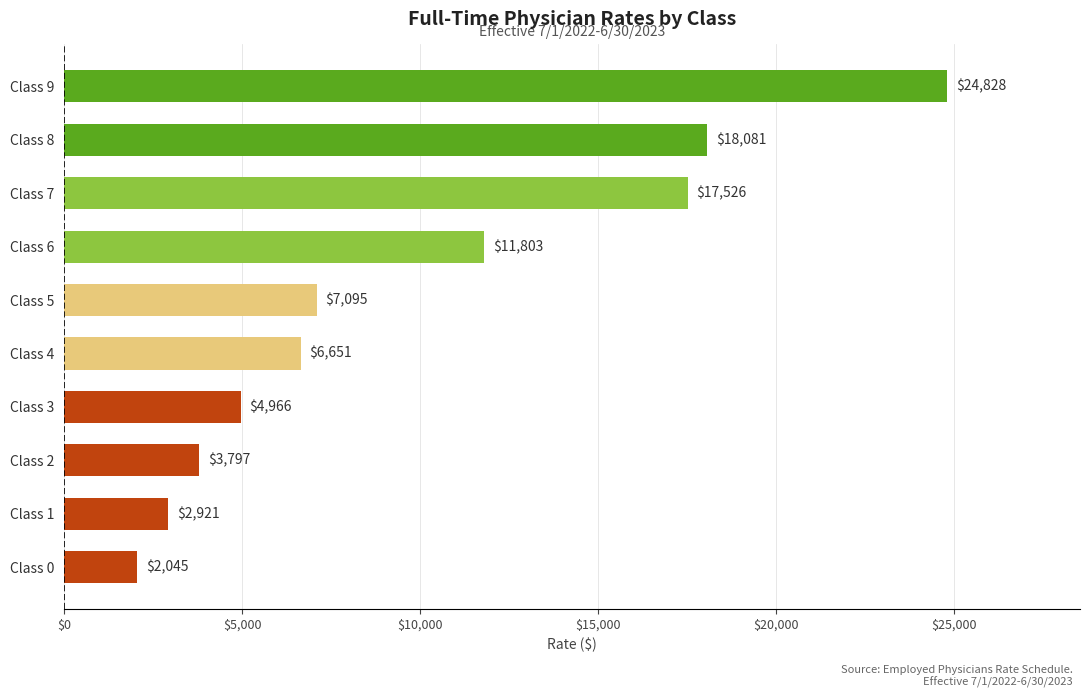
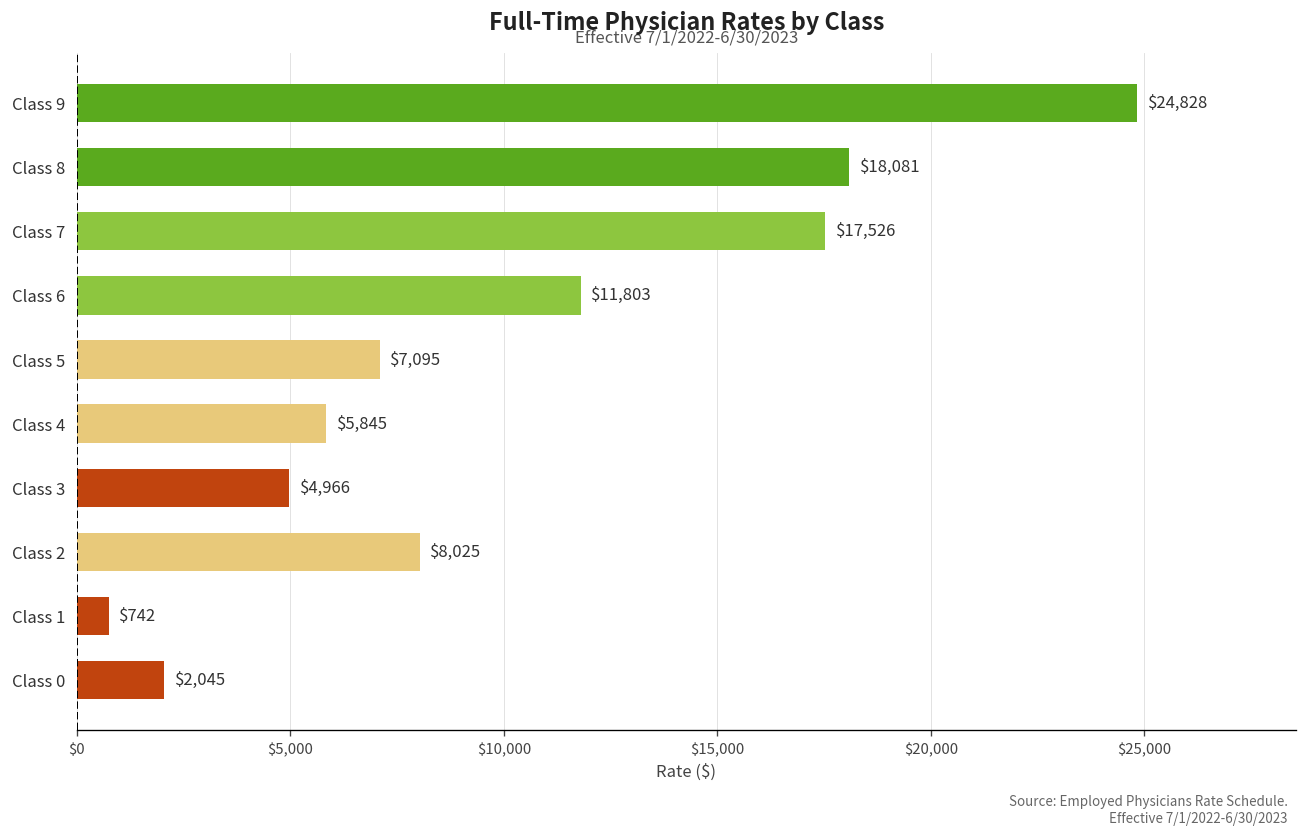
  {
    "Class 9": "$24,828",
    "Class 8": "$18,081",
    "Class 7": "$17,526",
    "Class 6": "$11,803",
    "Class 5": "$7,095",
-   "Class 4": "$6,651",
+   "Class 4": "$5,845",
    "Class 3": "$4,966",
-   "Class 2": "$3,797",
-   "Class 1": "$2,921",
+   "Class 2": "$8,025",
+   "Class 1": "$742",
    "Class 0": "$2,045"
  }
